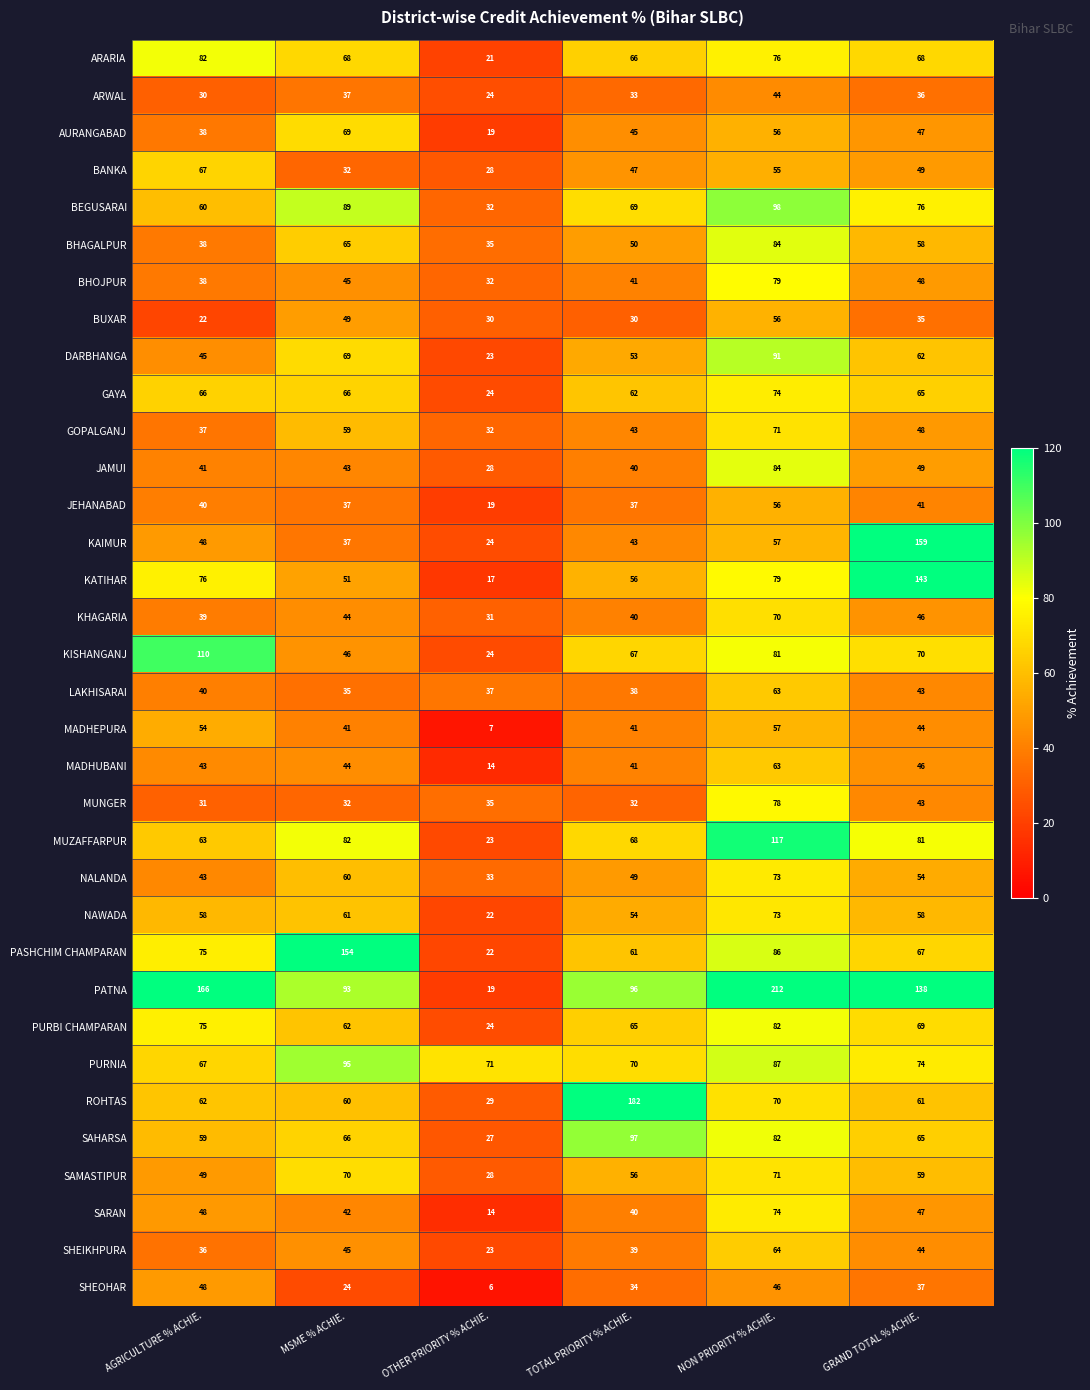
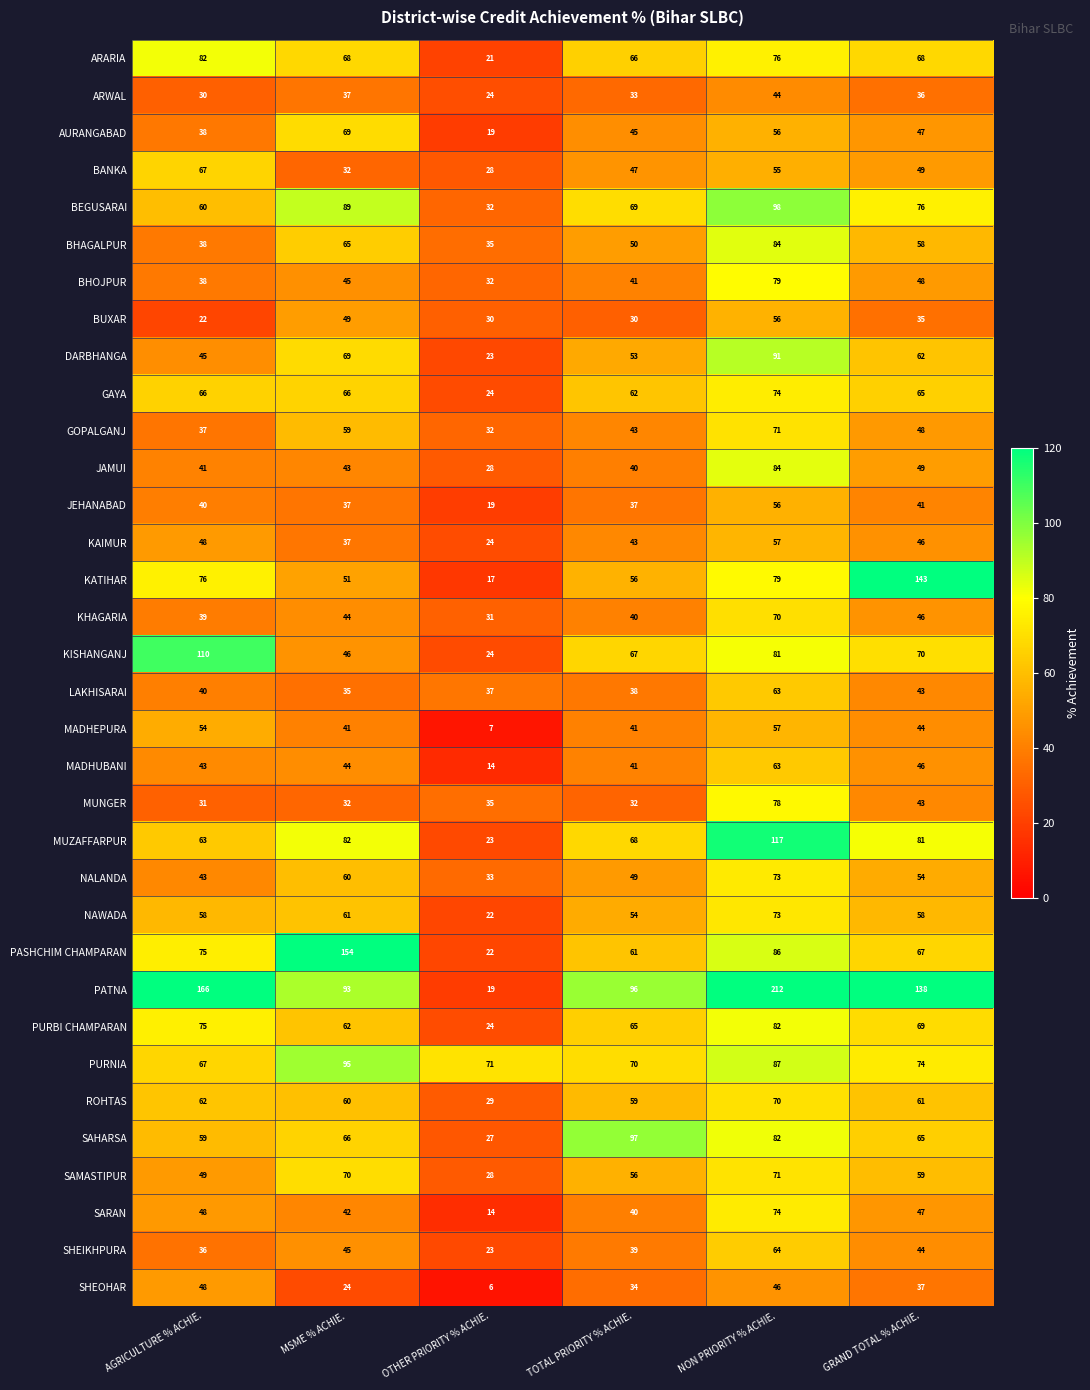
  {
    "KAIMUR": {
      "AGRICULTURE % ACHIE.": 48,
      "MSME % ACHIE.": 37,
      "OTHER PRIORITY % ACHIE.": 24,
      "TOTAL PRIORITY % ACHIE.": 43,
      "NON PRIORITY % ACHIE.": 57,
-     "GRAND TOTAL % ACHIE.": 159
+     "GRAND TOTAL % ACHIE.": 46
    },
    "ROHTAS": {
      "AGRICULTURE % ACHIE.": 62,
      "MSME % ACHIE.": 60,
      "OTHER PRIORITY % ACHIE.": 29,
-     "TOTAL PRIORITY % ACHIE.": 182,
+     "TOTAL PRIORITY % ACHIE.": 59,
      "NON PRIORITY % ACHIE.": 70,
      "GRAND TOTAL % ACHIE.": 61
    }
  }
